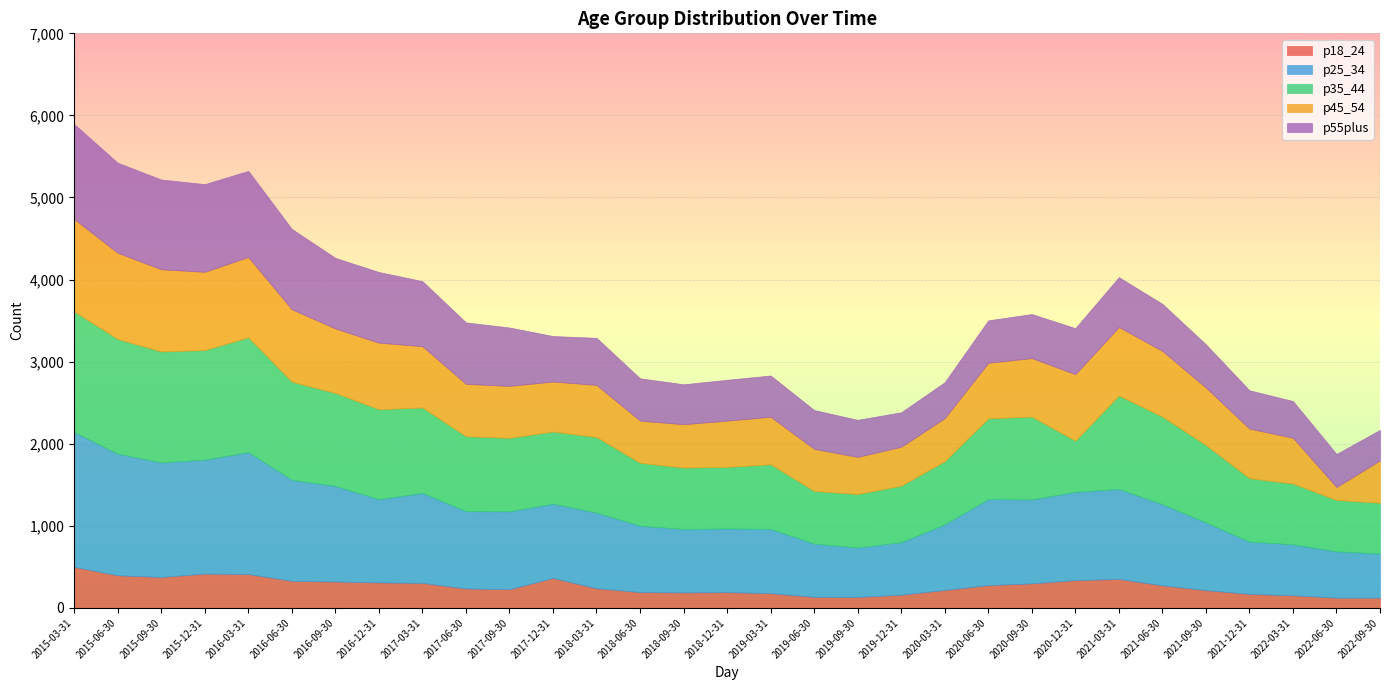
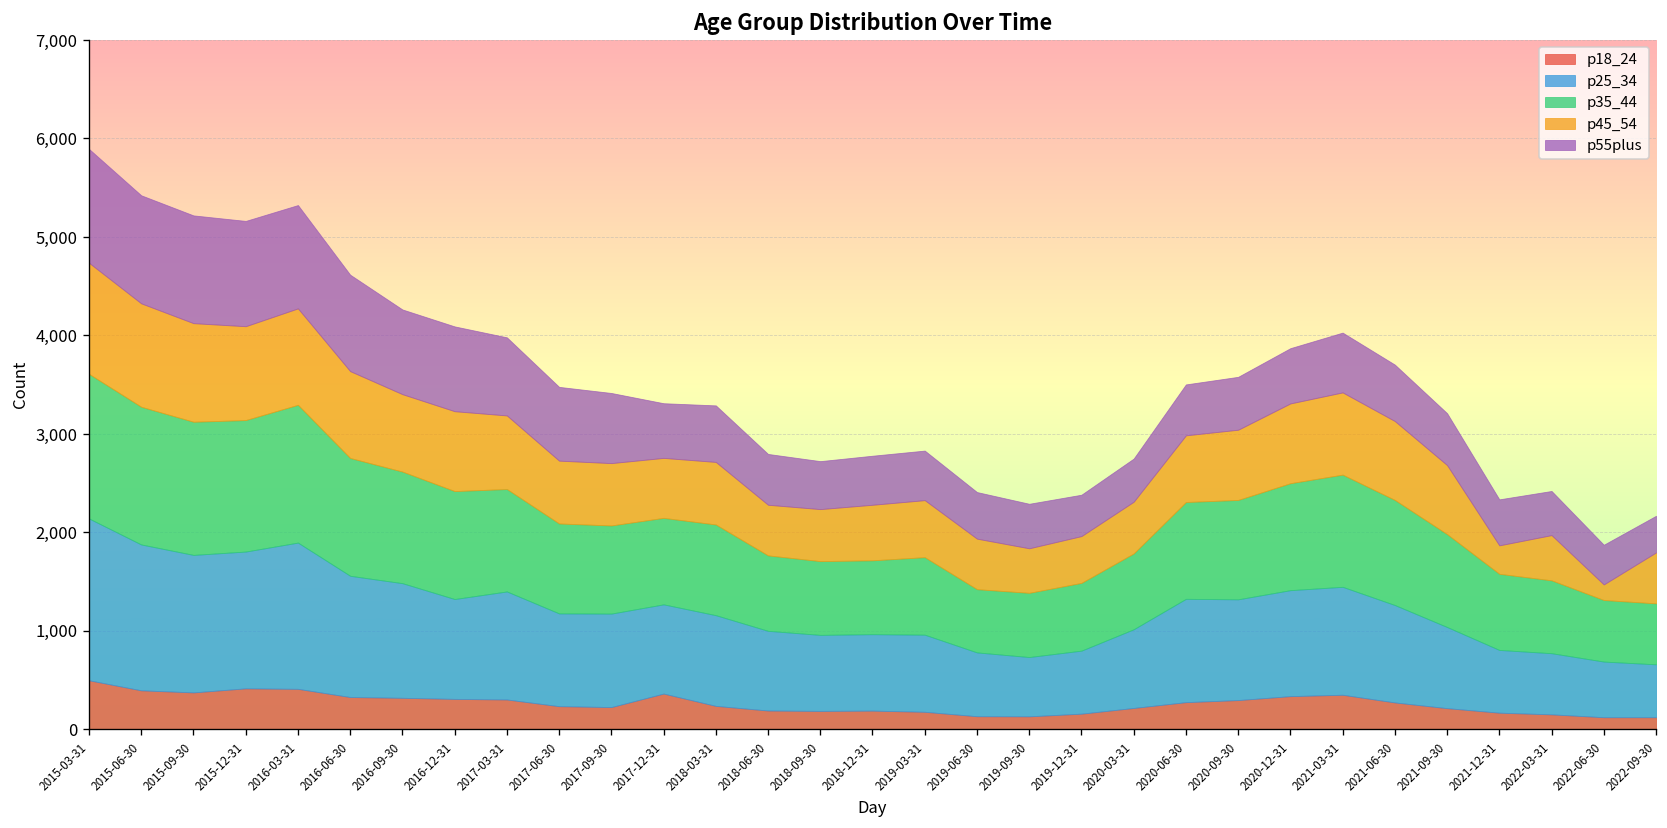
  {
    "p18_24": {
      "2015-03-31": "500",
      "2015-06-30": "400",
      "2015-09-30": "400",
      "2015-12-31": "400",
      "2016-03-31": "400",
      "2016-06-30": "300",
      "2016-09-30": "300",
      "2016-12-31": "300",
      "2017-03-31": "300",
      "2017-06-30": "200",
      "2017-09-30": "200",
      "2017-12-31": "400",
      "2018-03-31": "200",
      "2018-06-30": "200",
      "2018-09-30": "200",
      "2018-12-31": "200",
      "2019-03-31": "200",
      "2019-06-30": "100",
      "2019-09-30": "100",
      "2019-12-31": "200",
      "2020-03-31": "200",
      "2020-06-30": "300",
      "2020-09-30": "300",
      "2020-12-31": "300",
      "2021-03-31": "400",
      "2021-06-30": "300",
      "2021-09-30": "200",
      "2021-12-31": "200",
      "2022-03-31": "200",
      "2022-06-30": "100",
      "2022-09-30": "100"
    },
    "p25_34": {
      "2015-03-31": "1,600",
      "2015-06-30": "1,500",
      "2015-09-30": "1,400",
      "2015-12-31": "1,400",
      "2016-03-31": "1,500",
      "2016-06-30": "1,200",
      "2016-09-30": "1,200",
      "2016-12-31": "1,000",
      "2017-03-31": "1,100",
      "2017-06-30": "900",
      "2017-09-30": "900",
      "2017-12-31": "900",
      "2018-03-31": "900",
      "2018-06-30": "800",
      "2018-09-30": "800",
      "2018-12-31": "800",
      "2019-03-31": "800",
      "2019-06-30": "600",
      "2019-09-30": "600",
      "2019-12-31": "600",
      "2020-03-31": "800",
      "2020-06-30": "1,000",
      "2020-09-30": "1,000",
      "2020-12-31": "1,100",
      "2021-03-31": "1,100",
      "2021-06-30": "1,000",
      "2021-09-30": "800",
      "2021-12-31": "600",
      "2022-03-31": "600",
      "2022-06-30": "600",
      "2022-09-30": "500"
    },
    "p35_44": {
      "2015-03-31": "1,500",
      "2015-06-30": "1,400",
      "2015-09-30": "1,400",
      "2015-12-31": "1,300",
      "2016-03-31": "1,400",
      "2016-06-30": "1,200",
      "2016-09-30": "1,100",
      "2016-12-31": "1,100",
      "2017-03-31": "1,000",
      "2017-06-30": "900",
      "2017-09-30": "900",
      "2017-12-31": "900",
      "2018-03-31": "900",
      "2018-06-30": "800",
      "2018-09-30": "700",
      "2018-12-31": "800",
      "2019-03-31": "800",
      "2019-06-30": "600",
      "2019-09-30": "700",
      "2019-12-31": "700",
      "2020-03-31": "800",
      "2020-06-30": "1,000",
      "2020-09-30": "1,000",
-     "2020-12-31": "600",
+     "2020-12-31": "1,100",
      "2021-03-31": "1,100",
      "2021-06-30": "1,100",
      "2021-09-30": "900",
      "2021-12-31": "800",
      "2022-03-31": "700",
      "2022-06-30": "600",
      "2022-09-30": "600"
    },
    "p45_54": {
      "2015-03-31": "1,100",
      "2015-06-30": "1,100",
      "2015-09-30": "1,000",
      "2015-12-31": "1,000",
      "2016-03-31": "1,000",
      "2016-06-30": "900",
      "2016-09-30": "800",
      "2016-12-31": "800",
      "2017-03-31": "700",
      "2017-06-30": "600",
      "2017-09-30": "600",
      "2017-12-31": "600",
      "2018-03-31": "600",
      "2018-06-30": "500",
      "2018-09-30": "500",
      "2018-12-31": "600",
      "2019-03-31": "600",
      "2019-06-30": "500",
      "2019-09-30": "500",
      "2019-12-31": "500",
      "2020-03-31": "500",
      "2020-06-30": "700",
      "2020-09-30": "700",
      "2020-12-31": "800",
      "2021-03-31": "800",
      "2021-06-30": "800",
      "2021-09-30": "700",
-     "2021-12-31": "600",
-     "2022-03-31": "600",
+     "2021-12-31": "300",
+     "2022-03-31": "500",
      "2022-06-30": "200",
      "2022-09-30": "500"
    },
    "p55plus": {
      "2015-03-31": "1,200",
      "2015-06-30": "1,100",
      "2015-09-30": "1,100",
      "2015-12-31": "1,100",
      "2016-03-31": "1,000",
      "2016-06-30": "1,000",
      "2016-09-30": "900",
      "2016-12-31": "900",
      "2017-03-31": "800",
      "2017-06-30": "700",
      "2017-09-30": "700",
      "2017-12-31": "600",
      "2018-03-31": "600",
      "2018-06-30": "500",
      "2018-09-30": "500",
      "2018-12-31": "500",
      "2019-03-31": "500",
      "2019-06-30": "500",
      "2019-09-30": "500",
      "2019-12-31": "400",
      "2020-03-31": "400",
      "2020-06-30": "500",
      "2020-09-30": "500",
      "2020-12-31": "600",
      "2021-03-31": "600",
      "2021-06-30": "600",
      "2021-09-30": "500",
      "2021-12-31": "500",
      "2022-03-31": "400",
      "2022-06-30": "400",
      "2022-09-30": "400"
    }
  }
